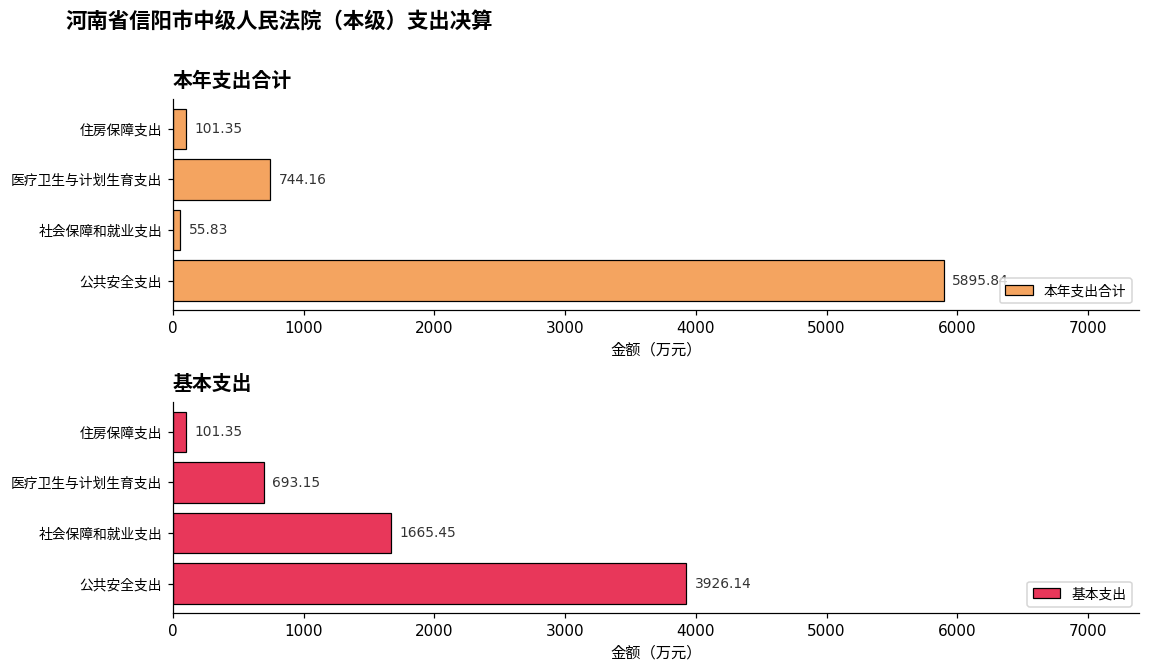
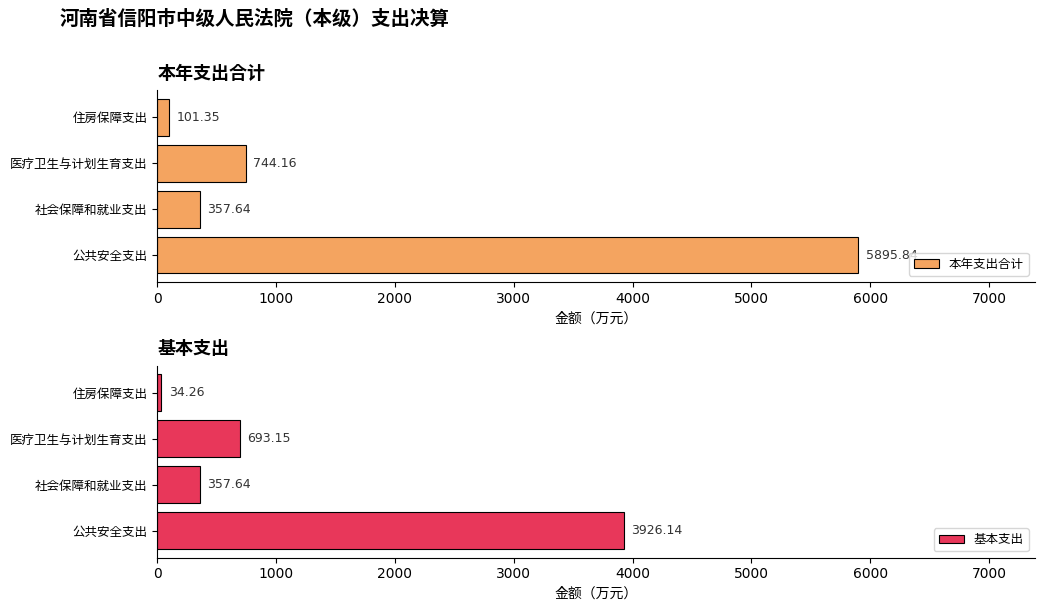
  {
    "本年支出合计": {
      "住房保障支出": 101.35,
      "医疗卫生与计划生育支出": 744.16,
-     "社会保障和就业支出": 55.83
+     "社会保障和就业支出": 357.64
    },
    "基本支出": {
-     "住房保障支出": 101.35,
+     "住房保障支出": 34.26,
      "医疗卫生与计划生育支出": 693.15,
-     "社会保障和就业支出": 1665.45,
+     "社会保障和就业支出": 357.64,
      "公共安全支出": 3926.14
    }
  }
